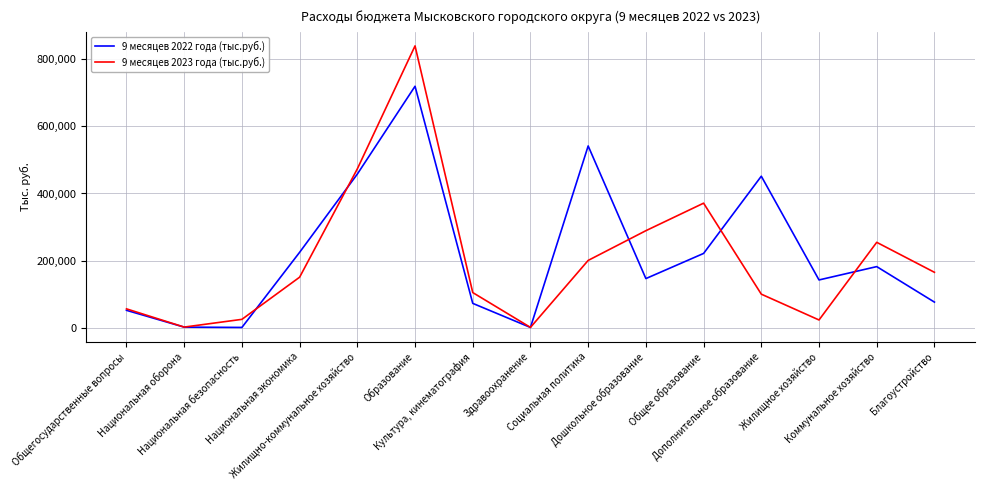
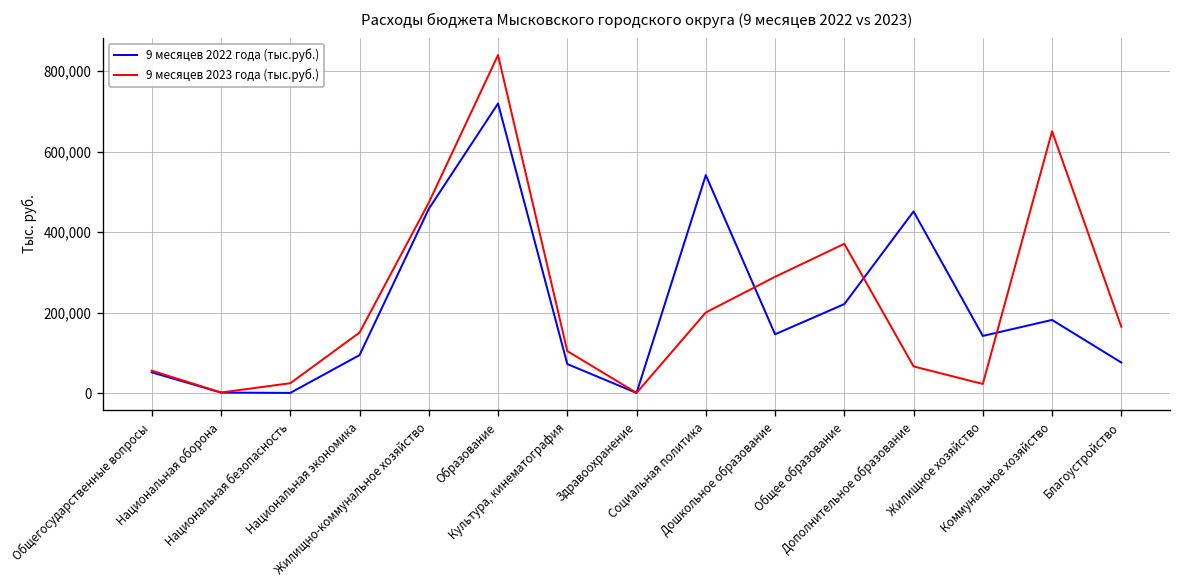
  {
    "9 месяцев 2022 года (тыс.руб.)": {
      "Национальная безопасность": "0",
-     "Национальная экономика": "220,000",
+     "Национальная экономика": "90,000",
      "Жилищно-коммунальное хозяйство": "460,000",
      "Образование": "720,000",
      "Культура, кинематография": "70,000",
      "Социальная политика": "540,000",
      "Дошкольное образование": "150,000",
      "Общее образование": "220,000",
      "Дополнительное образование": "450,000",
      "Жилищное хозяйство": "140,000",
      "Коммунальное хозяйство": "180,000",
      "Благоустройство": "80,000"
    },
    "9 месяцев 2023 года (тыс.руб.)": {
      "Национальная безопасность": "30,000",
      "Национальная экономика": "150,000",
      "Жилищно-коммунальное хозяйство": "470,000",
      "Образование": "840,000",
      "Культура, кинематография": "100,000",
      "Социальная политика": "200,000",
      "Дошкольное образование": "290,000",
      "Общее образование": "370,000",
-     "Дополнительное образование": "100,000",
+     "Дополнительное образование": "70,000",
      "Жилищное хозяйство": "20,000",
-     "Коммунальное хозяйство": "250,000",
+     "Коммунальное хозяйство": "650,000",
      "Благоустройство": "170,000"
    }
  }
